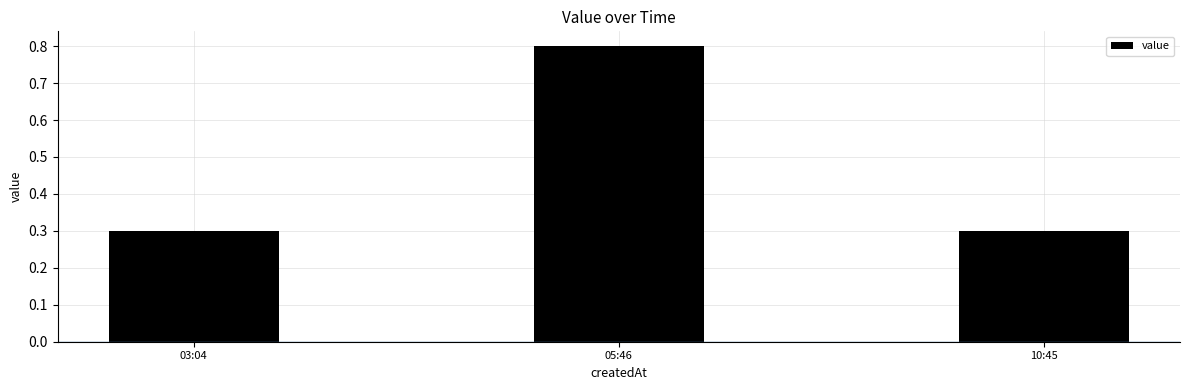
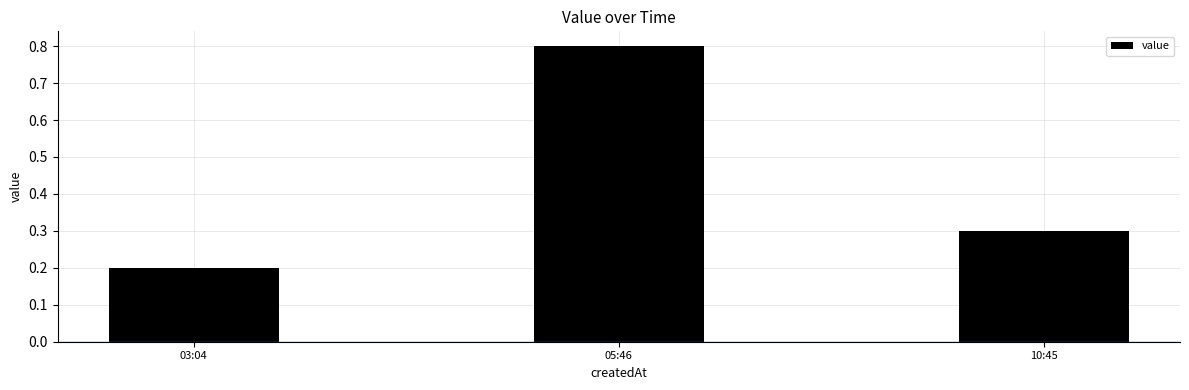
  {
-   "03:04": 0.3,
+   "03:04": 0.2,
    "05:46": 0.8,
    "10:45": 0.3
  }
